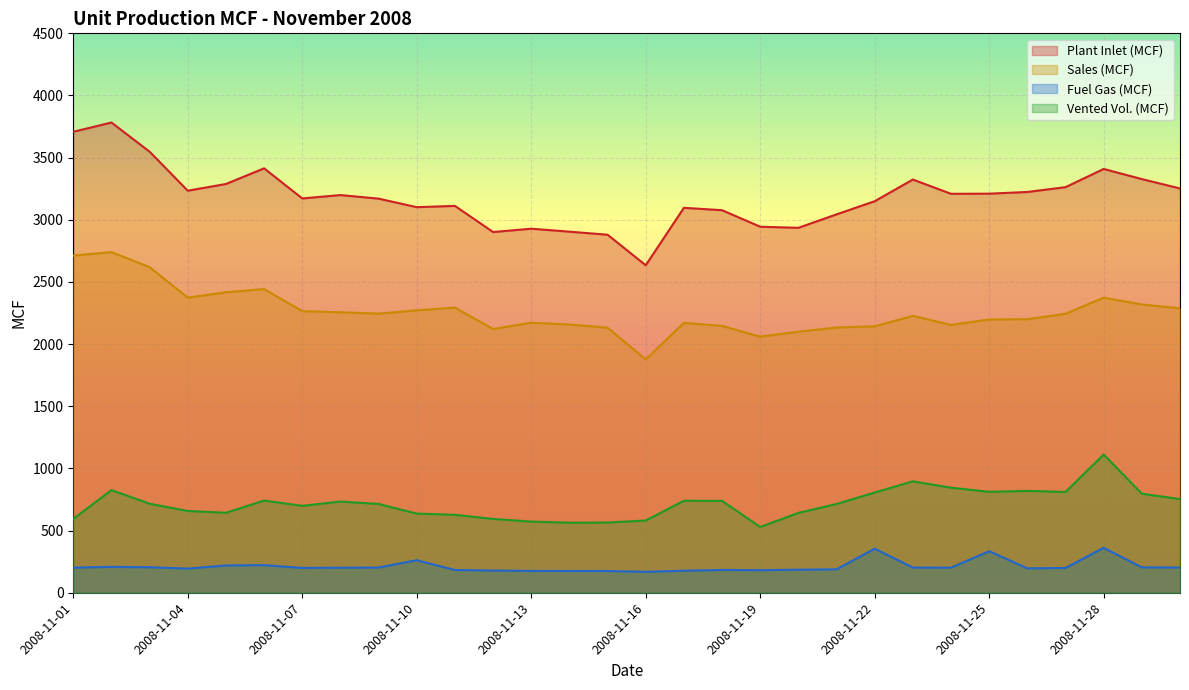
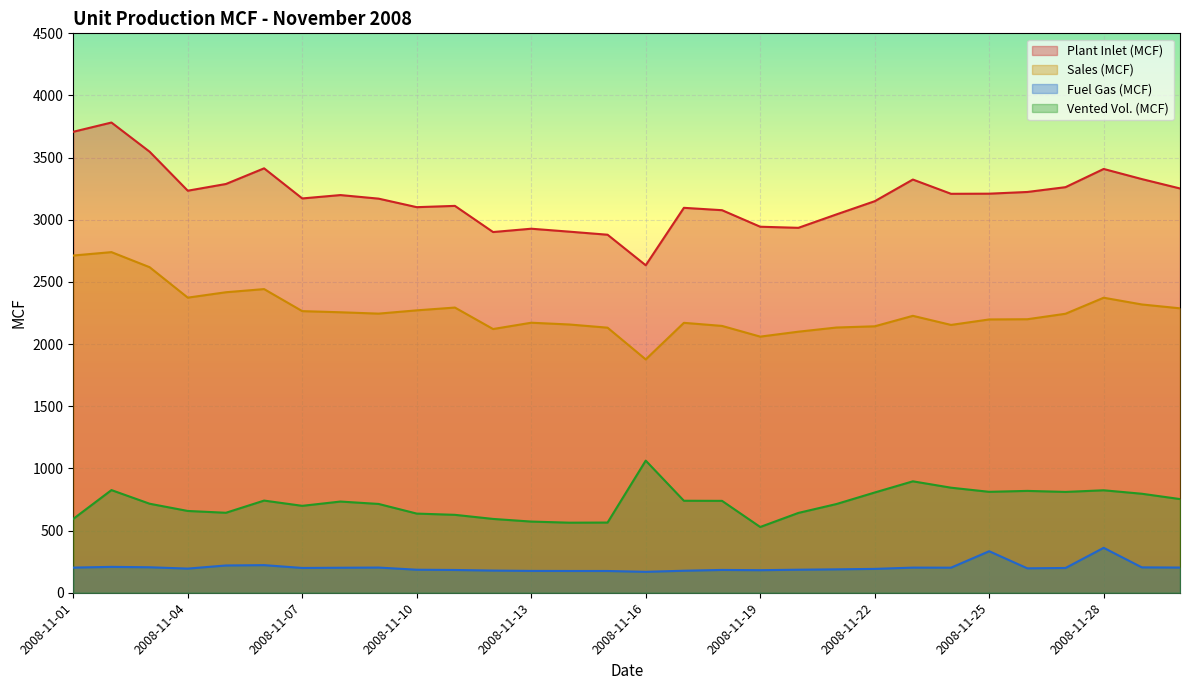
  {
    "Fuel Gas (MCF)": {
      "2008-11-01": 200,
      "2008-11-04": 190,
      "2008-11-07": 200,
-     "2008-11-10": 260,
+     "2008-11-10": 190,
      "2008-11-13": 180,
      "2008-11-16": 170,
      "2008-11-19": 180,
-     "2008-11-22": 350,
+     "2008-11-22": 190,
      "2008-11-25": 330,
      "2008-11-28": 360
    },
    "Vented Vol. (MCF)": {
      "2008-11-01": 590,
      "2008-11-04": 660,
      "2008-11-07": 700,
      "2008-11-10": 640,
      "2008-11-13": 570,
-     "2008-11-16": 580,
+     "2008-11-16": 1060,
      "2008-11-19": 530,
      "2008-11-22": 810,
      "2008-11-25": 810,
-     "2008-11-28": 1110
+     "2008-11-28": 820
    }
  }
